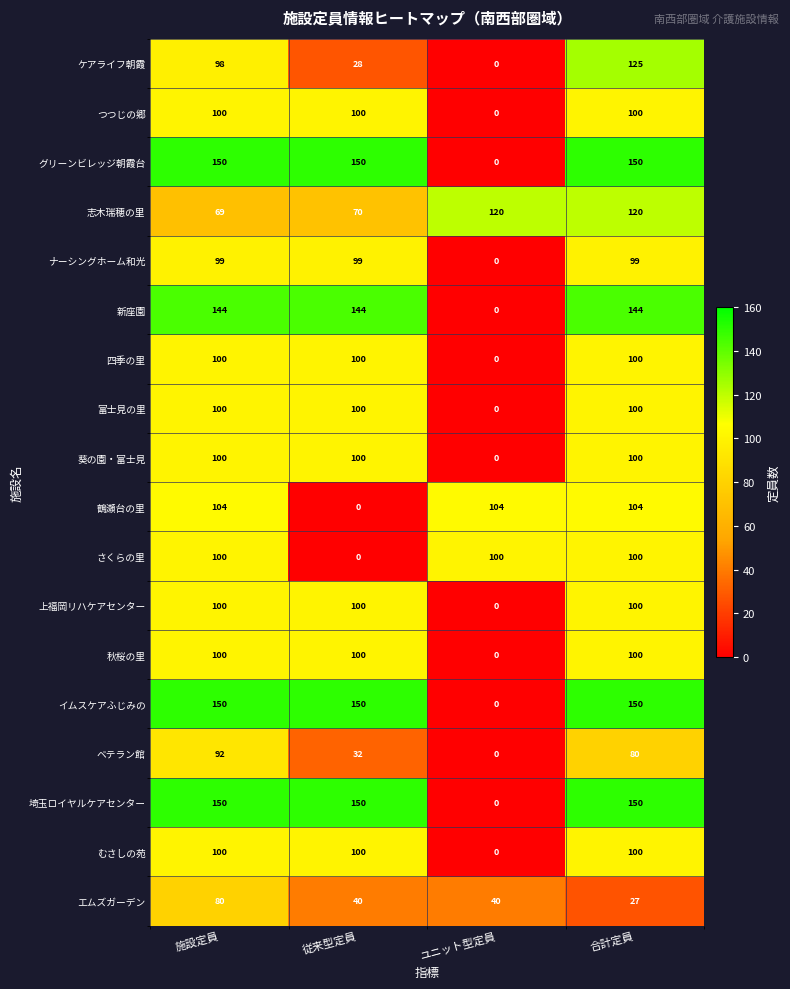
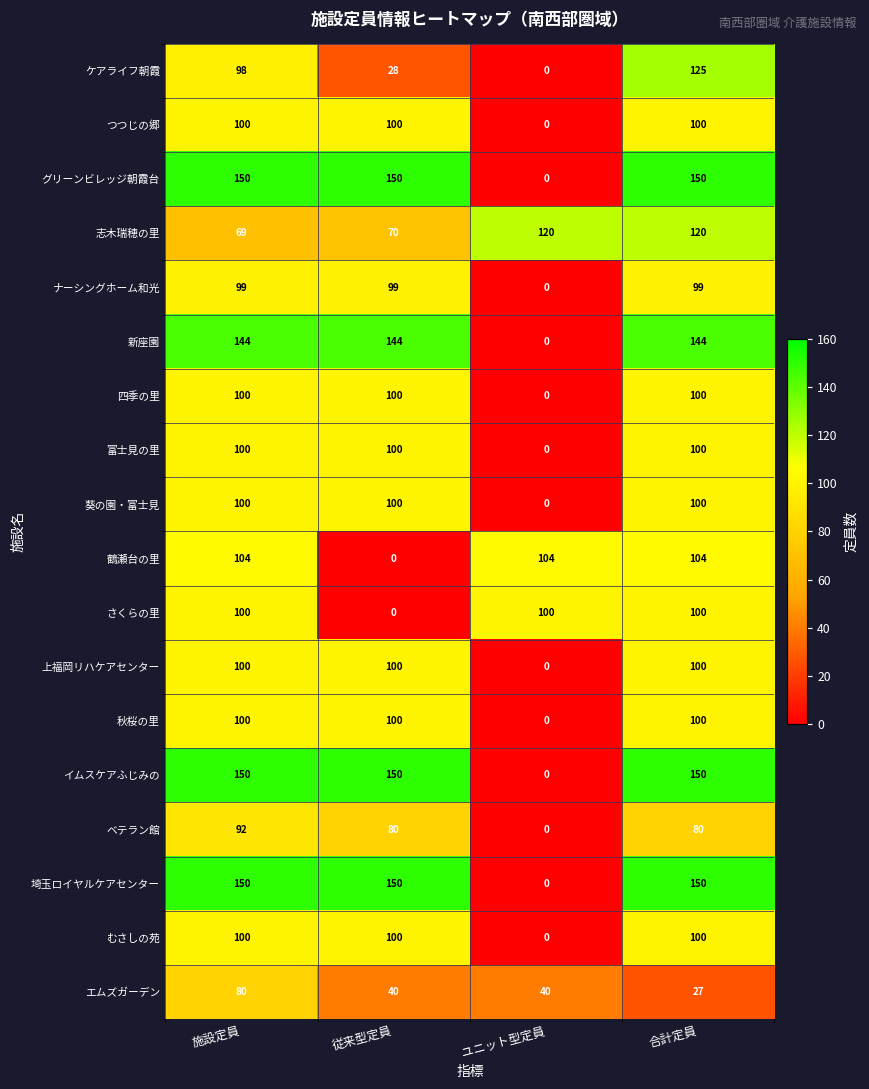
  {
    "ケアライフ朝霞": {
      "施設定員": 98,
      "従来型定員": 28,
      "ユニット型定員": 0,
      "合計定員": 125
    },
    "つつじの郷": {
      "施設定員": 100,
      "従来型定員": 100,
      "ユニット型定員": 0,
      "合計定員": 100
    },
    "グリーンビレッジ朝霞台": {
      "施設定員": 150,
      "従来型定員": 150,
      "ユニット型定員": 0,
      "合計定員": 150
    },
    "志木瑞穂の里": {
      "施設定員": 69,
      "従来型定員": 70,
      "ユニット型定員": 120,
      "合計定員": 120
    },
    "ナーシングホーム和光": {
      "施設定員": 99,
      "従来型定員": 99,
      "ユニット型定員": 0,
      "合計定員": 99
    },
    "新座園": {
      "施設定員": 144,
      "従来型定員": 144,
      "ユニット型定員": 0,
      "合計定員": 144
    },
    "四季の里": {
      "施設定員": 100,
      "従来型定員": 100,
      "ユニット型定員": 0,
      "合計定員": 100
    },
    "富士見の里": {
      "施設定員": 100,
      "従来型定員": 100,
      "ユニット型定員": 0,
      "合計定員": 100
    },
    "葵の園・富士見": {
      "施設定員": 100,
      "従来型定員": 100,
      "ユニット型定員": 0,
      "合計定員": 100
    },
    "鶴瀬台の里": {
      "施設定員": 104,
      "従来型定員": 0,
      "ユニット型定員": 104,
      "合計定員": 104
    },
    "さくらの里": {
      "施設定員": 100,
      "従来型定員": 0,
      "ユニット型定員": 100,
      "合計定員": 100
    },
    "上福岡リハケアセンター": {
      "施設定員": 100,
      "従来型定員": 100,
      "ユニット型定員": 0,
      "合計定員": 100
    },
    "秋桜の里": {
      "施設定員": 100,
      "従来型定員": 100,
      "ユニット型定員": 0,
      "合計定員": 100
    },
    "イムスケアふじみの": {
      "施設定員": 150,
      "従来型定員": 150,
      "ユニット型定員": 0,
      "合計定員": 150
    },
    "ベテラン館": {
      "施設定員": 92,
-     "従来型定員": 32,
+     "従来型定員": 80,
      "ユニット型定員": 0,
      "合計定員": 80
    },
    "埼玉ロイヤルケアセンター": {
      "施設定員": 150,
      "従来型定員": 150,
      "ユニット型定員": 0,
      "合計定員": 150
    },
    "むさしの苑": {
      "施設定員": 100,
      "従来型定員": 100,
      "ユニット型定員": 0,
      "合計定員": 100
    },
    "エムズガーデン": {
      "施設定員": 80,
      "従来型定員": 40,
      "ユニット型定員": 40,
      "合計定員": 27
    }
  }
